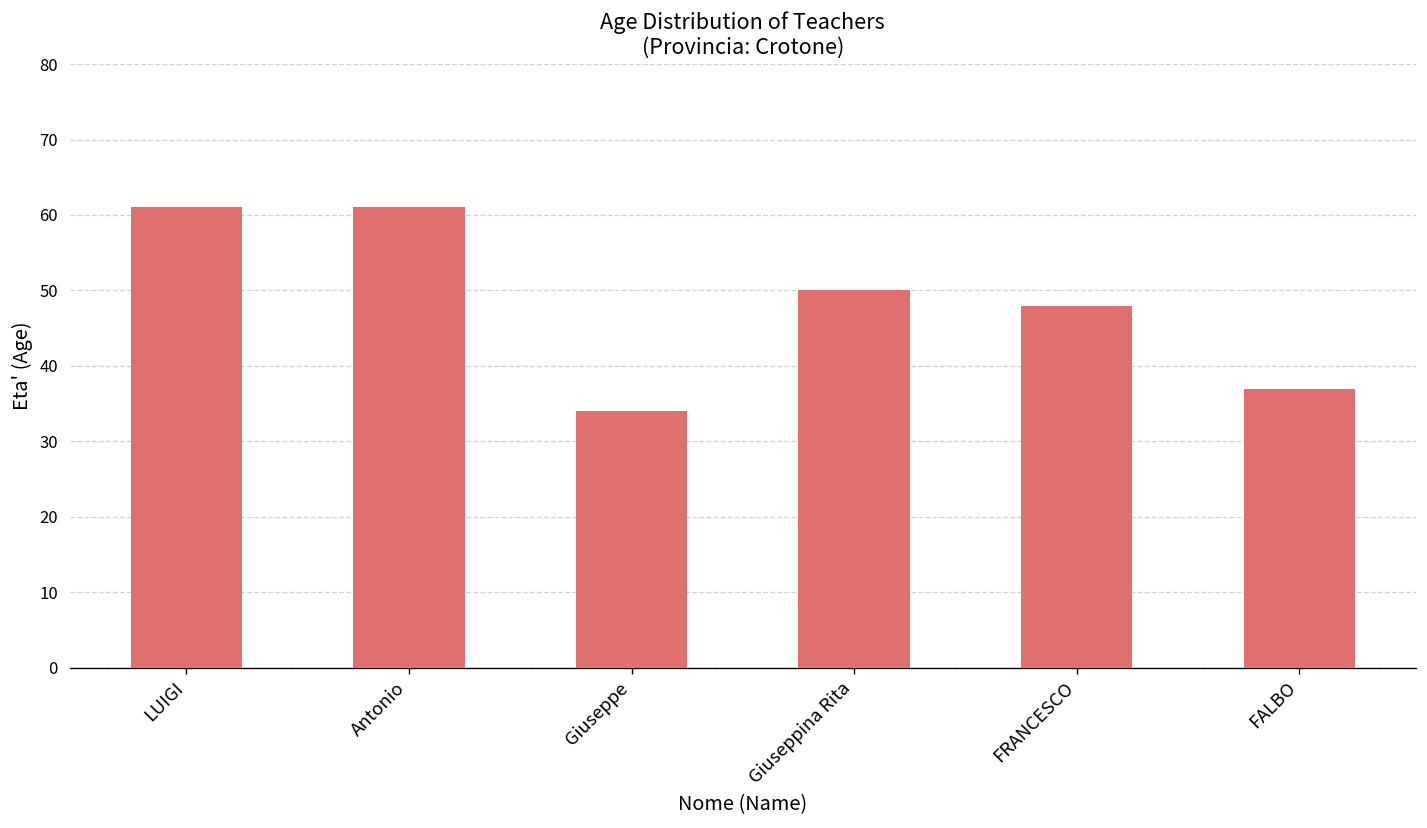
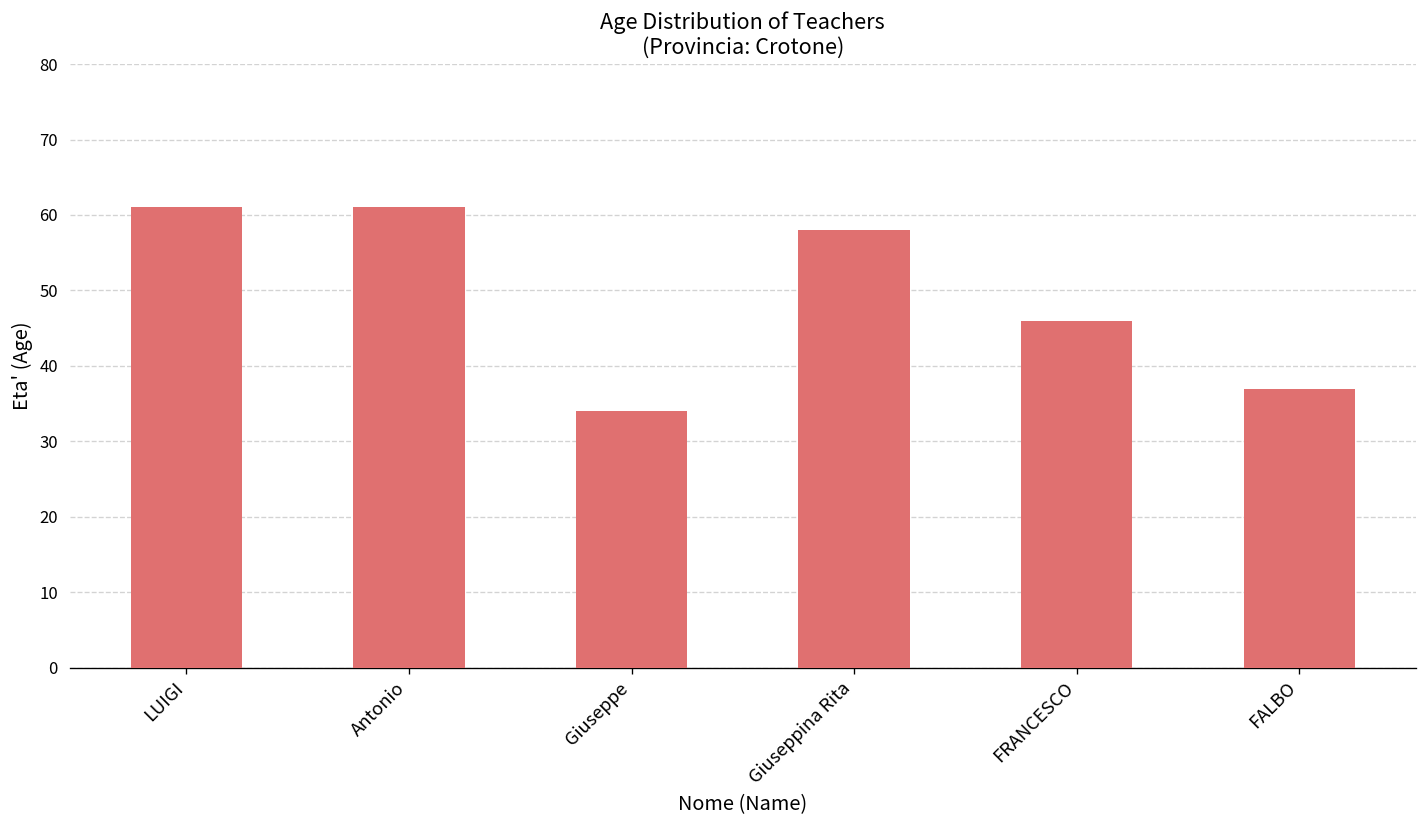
  {
    "LUIGI": 61,
    "Antonio": 61,
    "Giuseppe": 34,
-   "Giuseppina Rita": 50,
-   "FRANCESCO": 48,
+   "Giuseppina Rita": 58,
+   "FRANCESCO": 46,
    "FALBO": 37
  }
